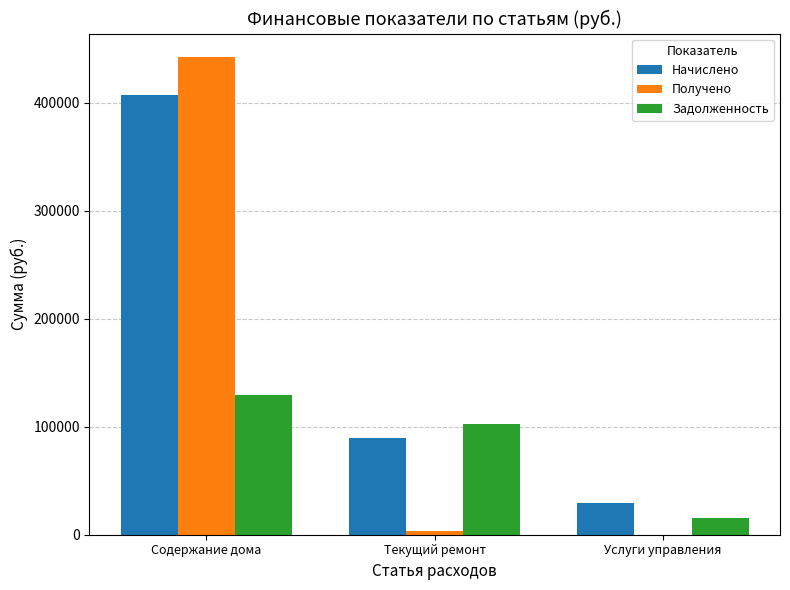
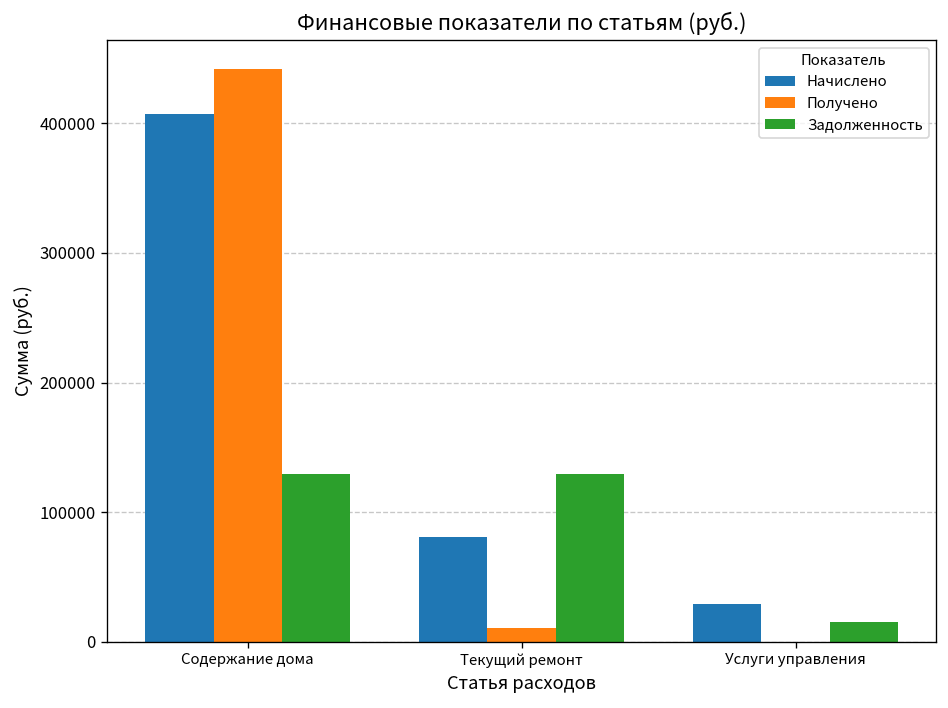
  {
    "Начислено": {
      "Содержание дома": 407000,
-     "Текущий ремонт": 90000,
+     "Текущий ремонт": 81000,
      "Услуги управления": 29000
    },
    "Получено": {
      "Содержание дома": 442000,
-     "Текущий ремонт": 3000,
+     "Текущий ремонт": 11000,
      "Услуги управления": 0
    },
    "Задолженность": {
      "Содержание дома": 129000,
-     "Текущий ремонт": 102000,
+     "Текущий ремонт": 129000,
      "Услуги управления": 15000
    }
  }
